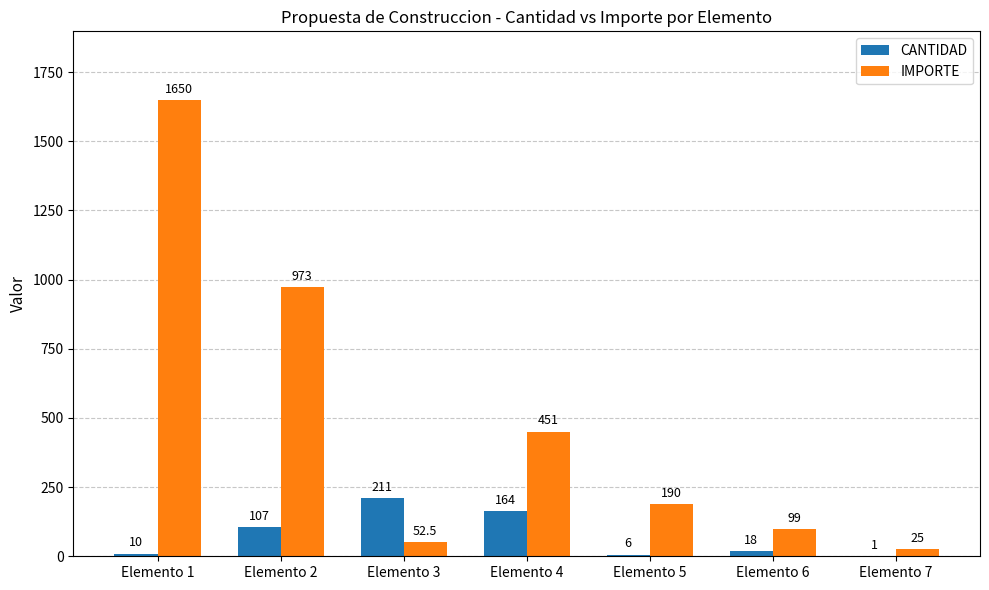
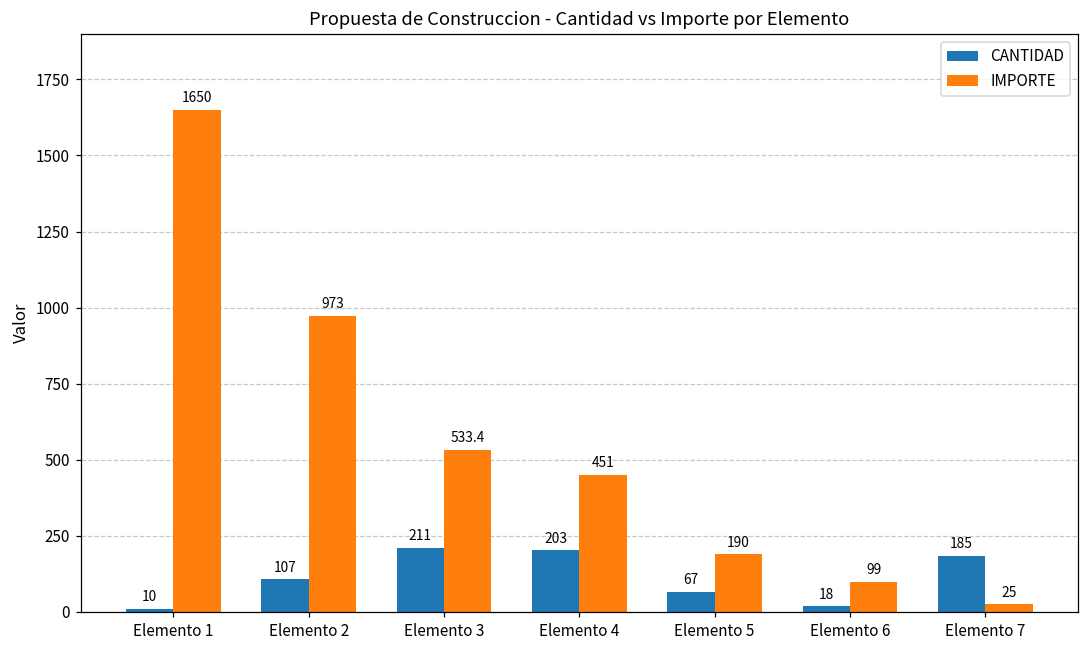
  {
    "CANTIDAD": {
      "Elemento 1": 10,
      "Elemento 2": 107,
      "Elemento 3": 211,
-     "Elemento 4": 164,
-     "Elemento 5": 6,
+     "Elemento 4": 203,
+     "Elemento 5": 67,
      "Elemento 6": 18,
-     "Elemento 7": 1
+     "Elemento 7": 185
    },
    "IMPORTE": {
      "Elemento 1": 1650,
      "Elemento 2": 973,
-     "Elemento 3": 52.5,
+     "Elemento 3": 533.4,
      "Elemento 4": 451,
      "Elemento 5": 190,
      "Elemento 6": 99,
      "Elemento 7": 25
    }
  }
